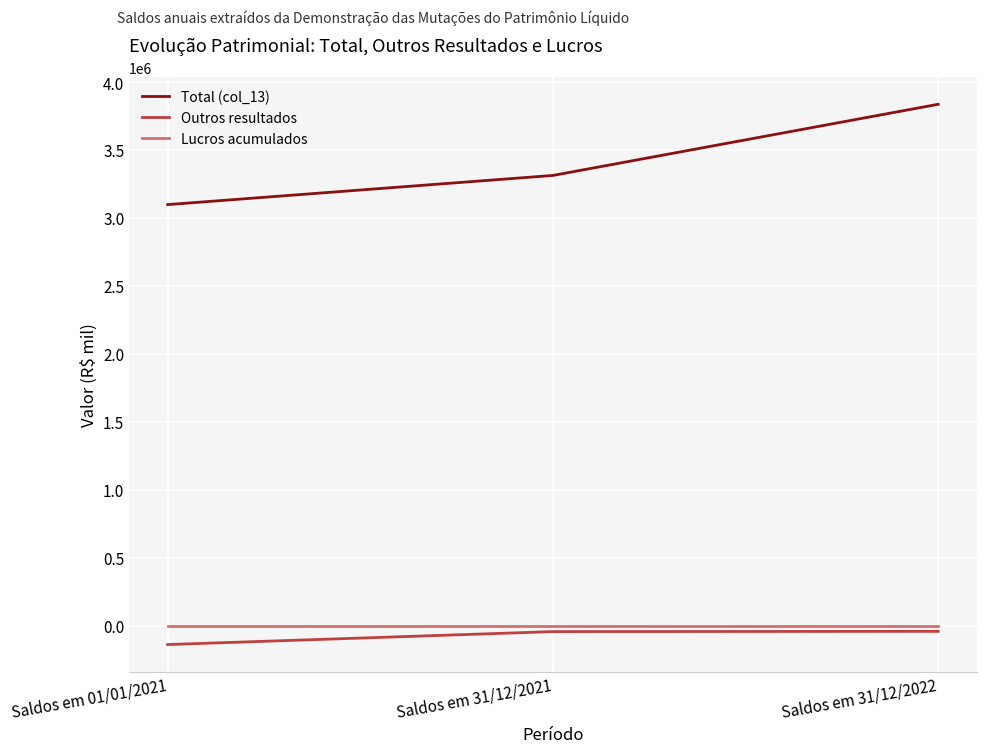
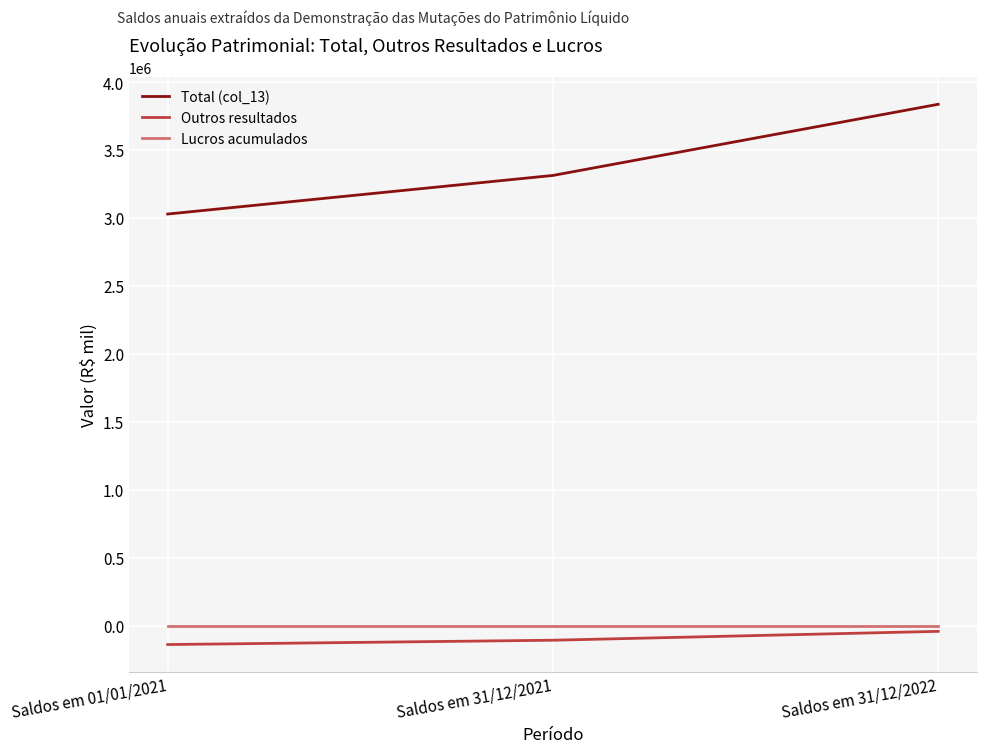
  {
    "Total (col_13)": {
-     "Saldos em 01/01/2021": 3100000,
+     "Saldos em 01/01/2021": 3030000,
      "Saldos em 31/12/2021": 3310000,
      "Saldos em 31/12/2022": 3840000
    },
    "Outros resultados": {
      "Saldos em 01/01/2021": -140000,
-     "Saldos em 31/12/2021": -40000,
+     "Saldos em 31/12/2021": -110000,
      "Saldos em 31/12/2022": -40000
    },
    "Lucros acumulados": {
      "Saldos em 01/01/2021": 0,
      "Saldos em 31/12/2021": 0,
      "Saldos em 31/12/2022": 0
    }
  }
